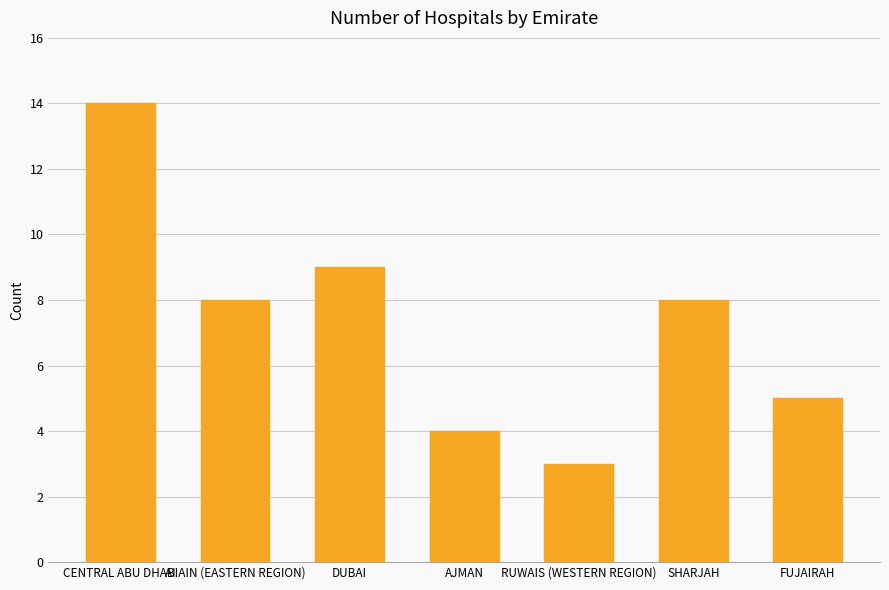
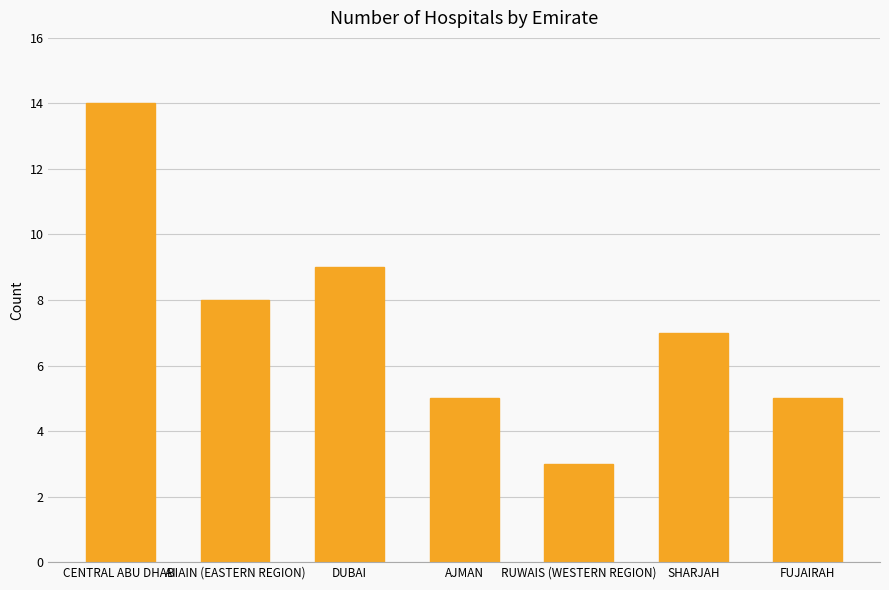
  {
    "CENTRAL ABU DHABI": 14,
    "AI AIN (EASTERN REGION)": 8,
    "DUBAI": 9,
-   "AJMAN": 4,
+   "AJMAN": 5,
    "RUWAIS (WESTERN REGION)": 3,
-   "SHARJAH": 8,
+   "SHARJAH": 7,
    "FUJAIRAH": 5
  }
